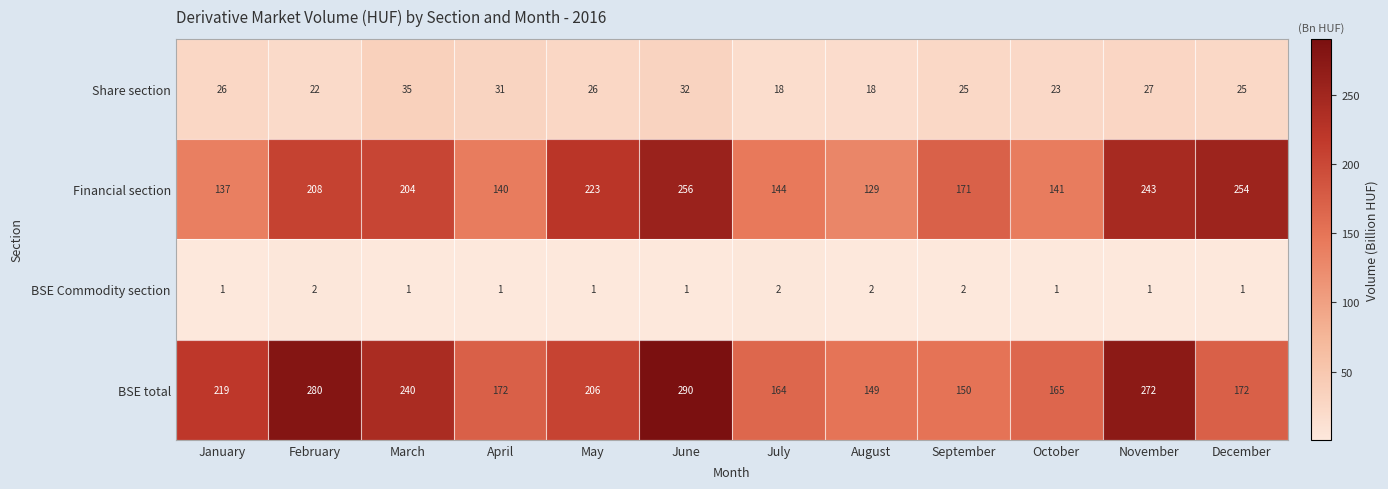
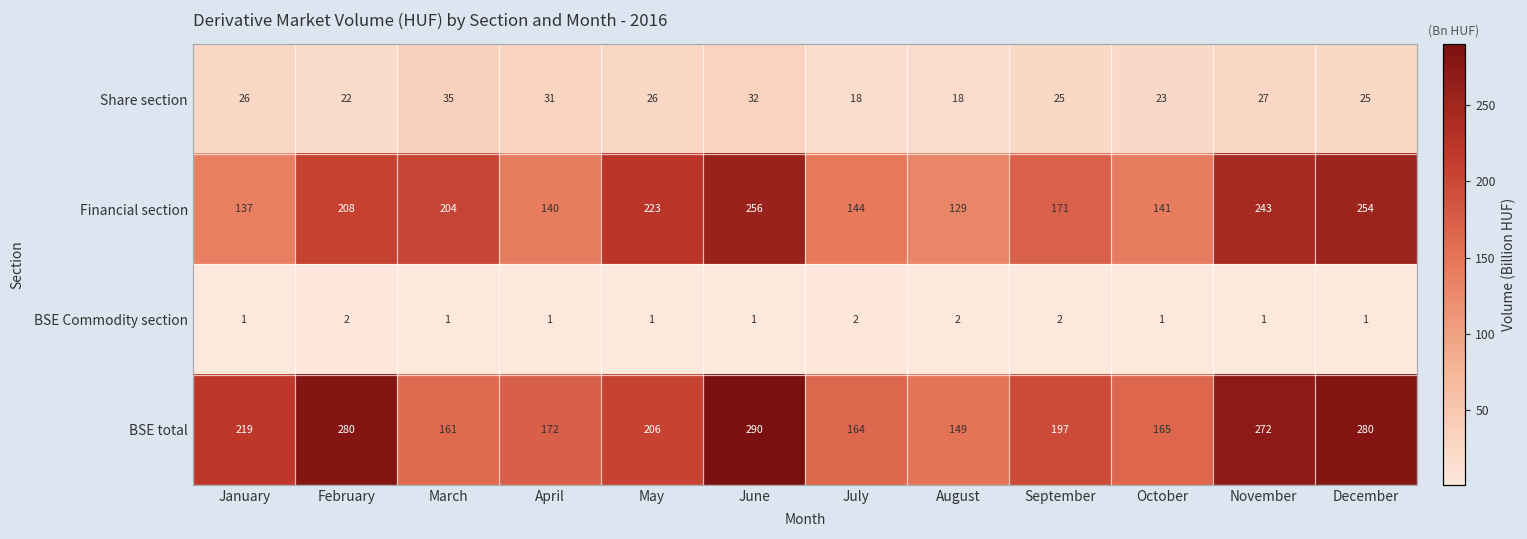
  {
    "Share section": {
      "January": 26,
      "February": 22,
      "March": 35,
      "April": 31,
      "May": 26,
      "June": 32,
      "July": 18,
      "August": 18,
      "September": 25,
      "October": 23,
      "November": 27,
      "December": 25
    },
    "Financial section": {
      "January": 137,
      "February": 208,
      "March": 204,
      "April": 140,
      "May": 223,
      "June": 256,
      "July": 144,
      "August": 129,
      "September": 171,
      "October": 141,
      "November": 243,
      "December": 254
    },
    "BSE Commodity section": {
      "January": 1,
      "February": 2,
      "March": 1,
      "April": 1,
      "May": 1,
      "June": 1,
      "July": 2,
      "August": 2,
      "September": 2,
      "October": 1,
      "November": 1,
      "December": 1
    },
    "BSE total": {
      "January": 219,
      "February": 280,
-     "March": 240,
+     "March": 161,
      "April": 172,
      "May": 206,
      "June": 290,
      "July": 164,
      "August": 149,
-     "September": 150,
+     "September": 197,
      "October": 165,
      "November": 272,
-     "December": 172
+     "December": 280
    }
  }
